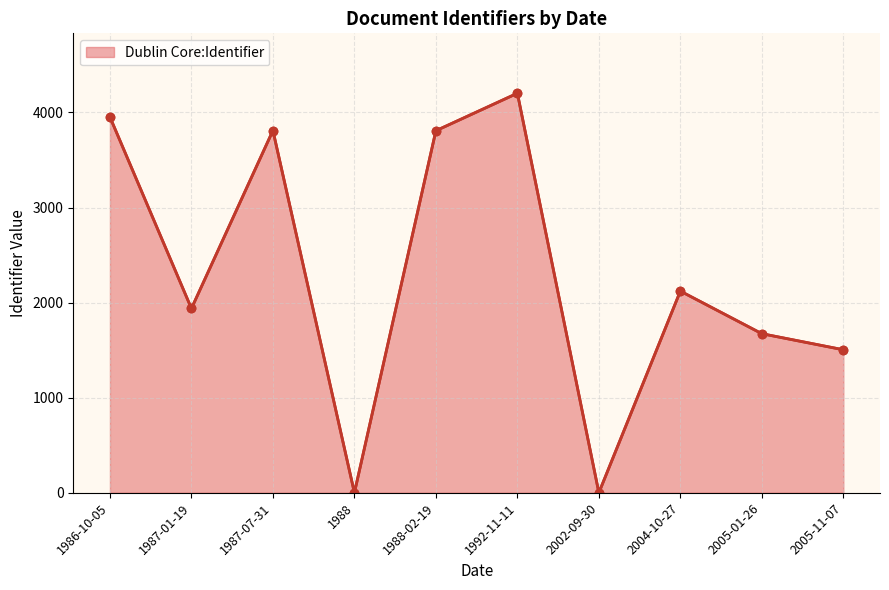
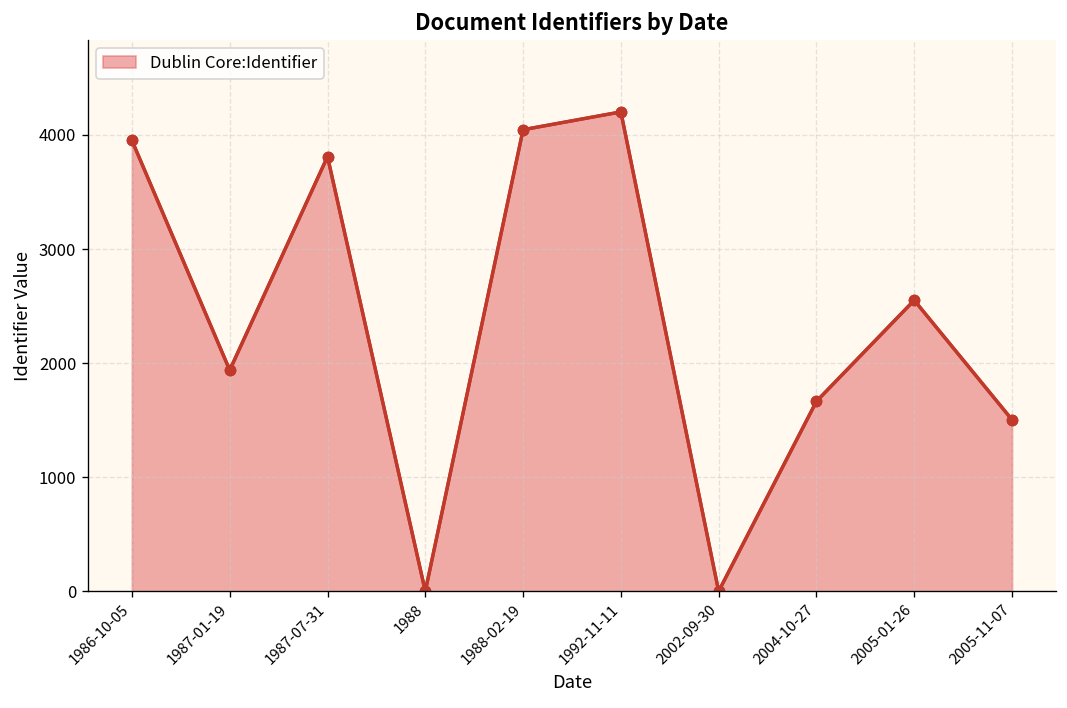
  {
    "1986-10-05": 4000,
    "1987-01-19": 1900,
    "1987-07-31": 3800,
    "1988": 0,
-   "1988-02-19": 3800,
+   "1988-02-19": 4000,
    "1992-11-11": 4200,
    "2002-09-30": 0,
-   "2004-10-27": 2100,
-   "2005-01-26": 1700,
+   "2004-10-27": 1700,
+   "2005-01-26": 2600,
    "2005-11-07": 1500
  }
